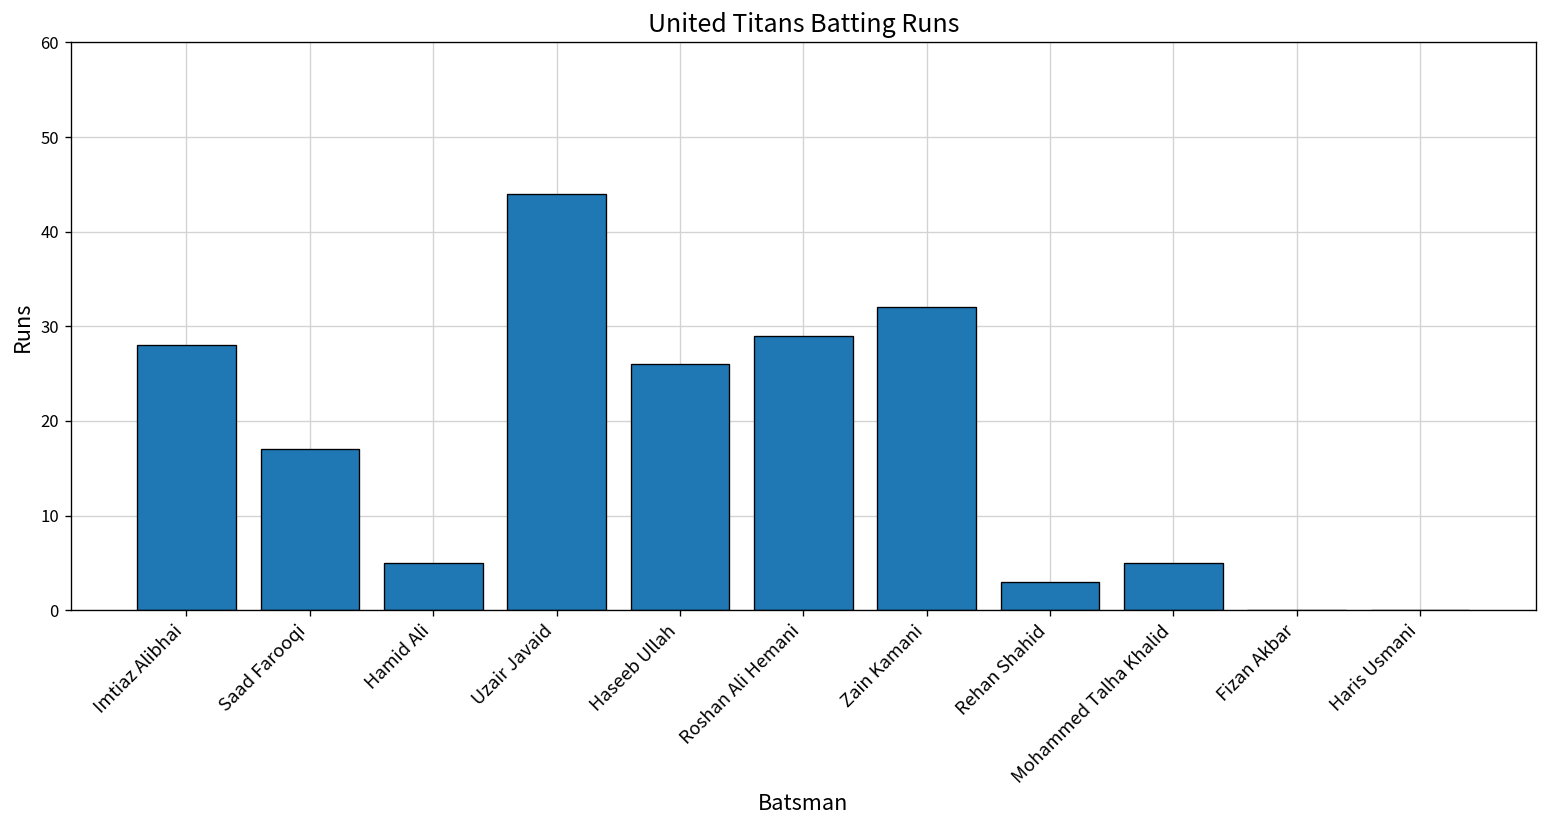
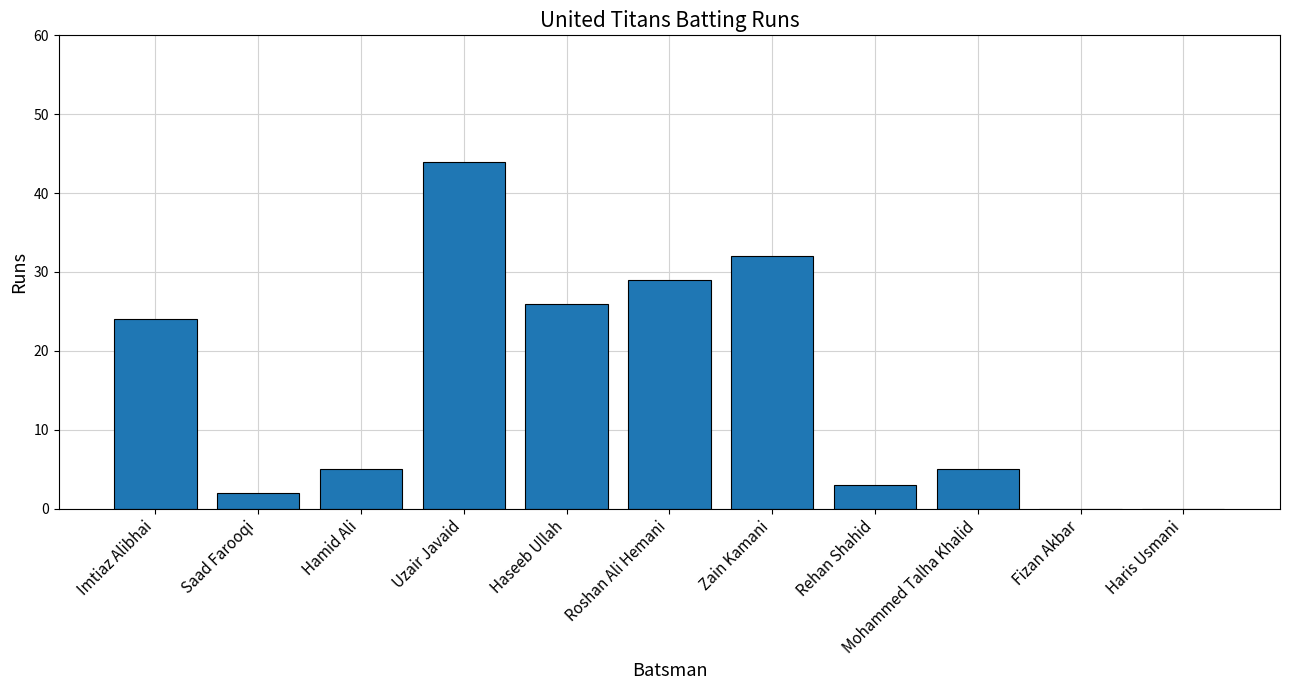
  {
-   "Imtiaz Alibhai": 28,
-   "Saad Farooqi": 17,
+   "Imtiaz Alibhai": 24,
+   "Saad Farooqi": 2,
    "Hamid Ali": 5,
    "Uzair Javaid": 44,
    "Haseeb Ullah": 26,
    "Roshan Ali Hemani": 29,
    "Zain Kamani": 32,
    "Rehan Shahid": 3,
    "Mohammed Talha Khalid": 5,
    "Fizan Akbar": 0,
    "Haris Usmani": 0
  }
